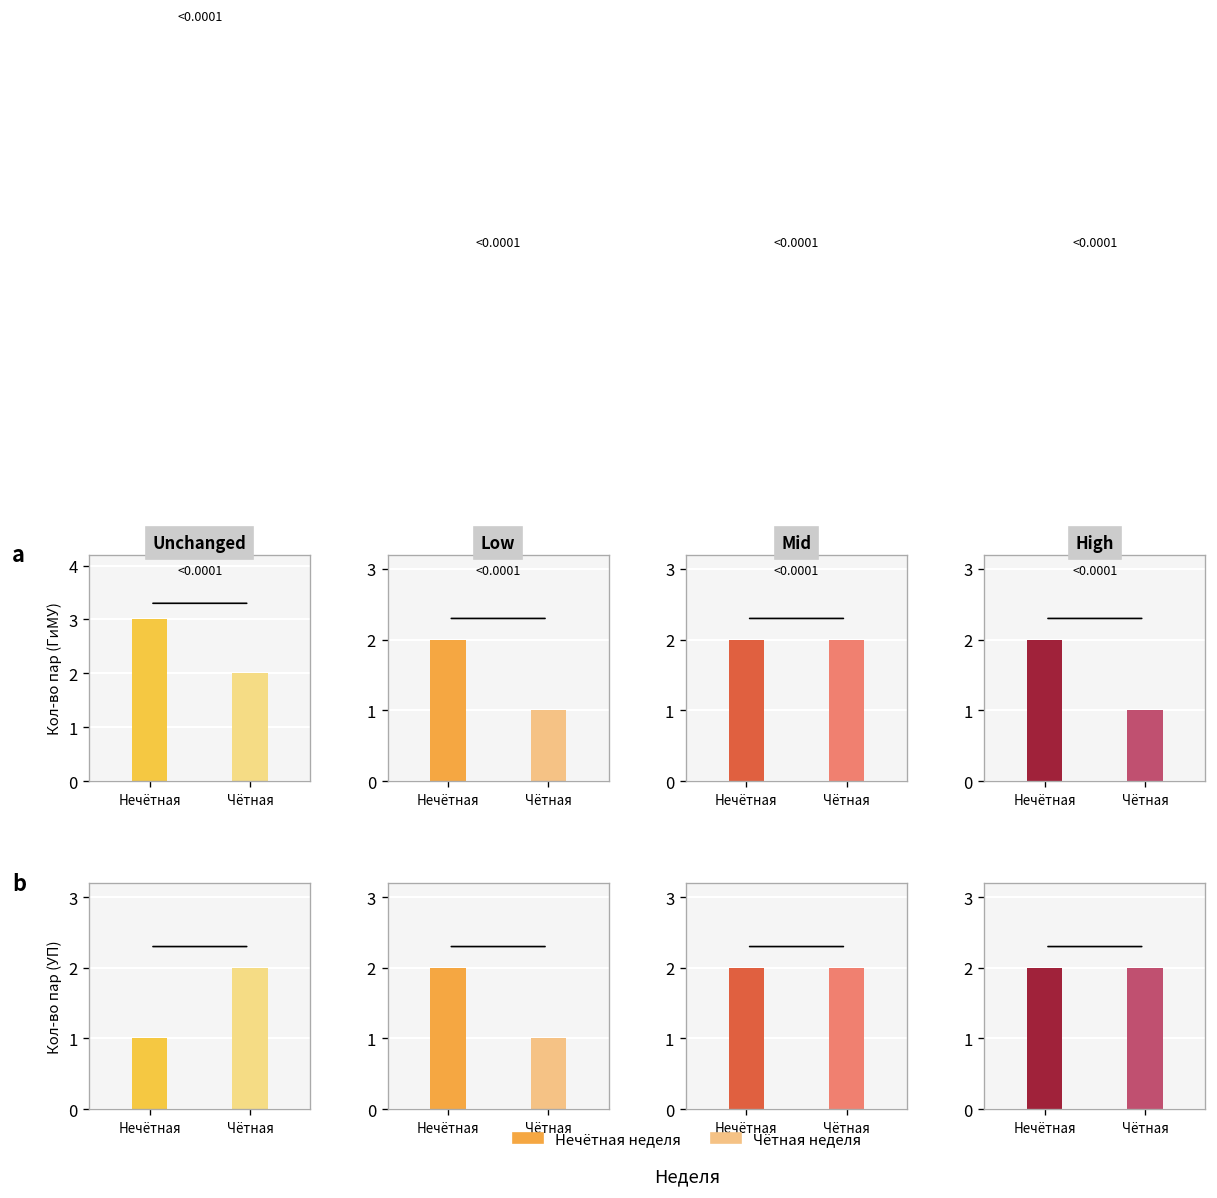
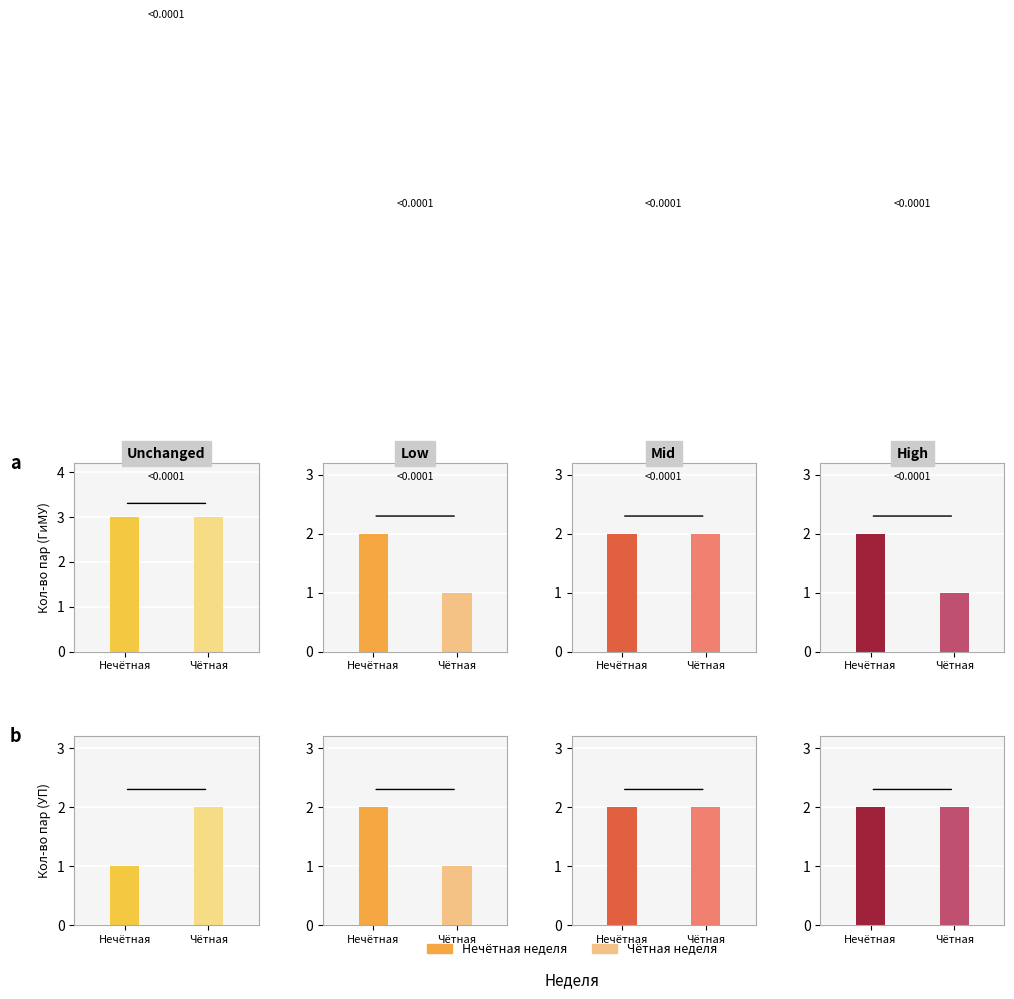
  {
    "Unchanged": {
      "Нечётная": 3,
-     "Чётная": 2
+     "Чётная": 3
    },
    "Low": {
      "Нечётная": 2.0,
      "Чётная": 1.0
    },
    "Mid": {
      "Нечётная": 2.0,
      "Чётная": 2.0
    },
    "High": {
      "Нечётная": 2.0,
      "Чётная": 1.0
    }
  }
